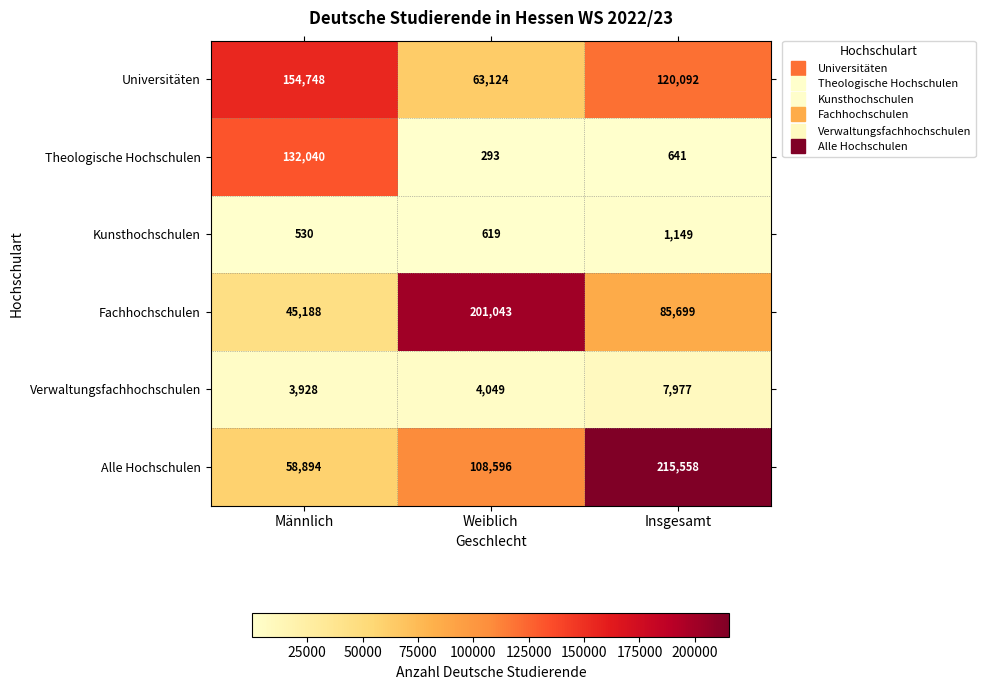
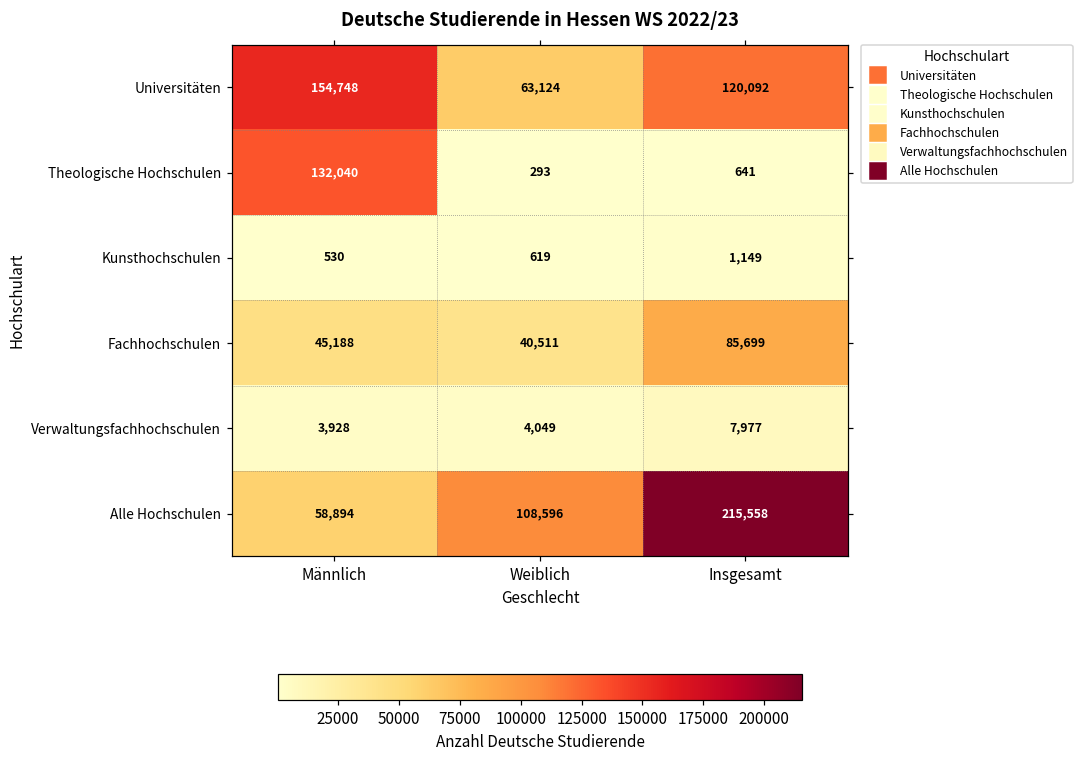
  {
    "Universitäten": {
      "Männlich": "154,748",
      "Weiblich": "63,124",
      "Insgesamt": "120,092"
    },
    "Theologische Hochschulen": {
      "Männlich": "132,040",
      "Weiblich": "293",
      "Insgesamt": "641"
    },
    "Kunsthochschulen": {
      "Männlich": "530",
      "Weiblich": "619",
      "Insgesamt": "1,149"
    },
    "Fachhochschulen": {
      "Männlich": "45,188",
-     "Weiblich": "201,043",
+     "Weiblich": "40,511",
      "Insgesamt": "85,699"
    },
    "Verwaltungsfachhochschulen": {
      "Männlich": "3,928",
      "Weiblich": "4,049",
      "Insgesamt": "7,977"
    },
    "Alle Hochschulen": {
      "Männlich": "58,894",
      "Weiblich": "108,596",
      "Insgesamt": "215,558"
    }
  }
